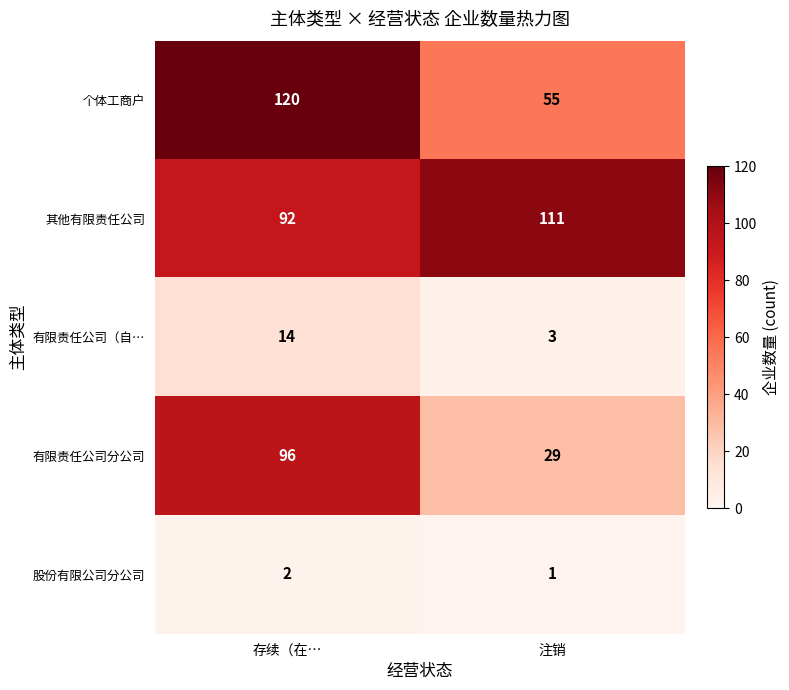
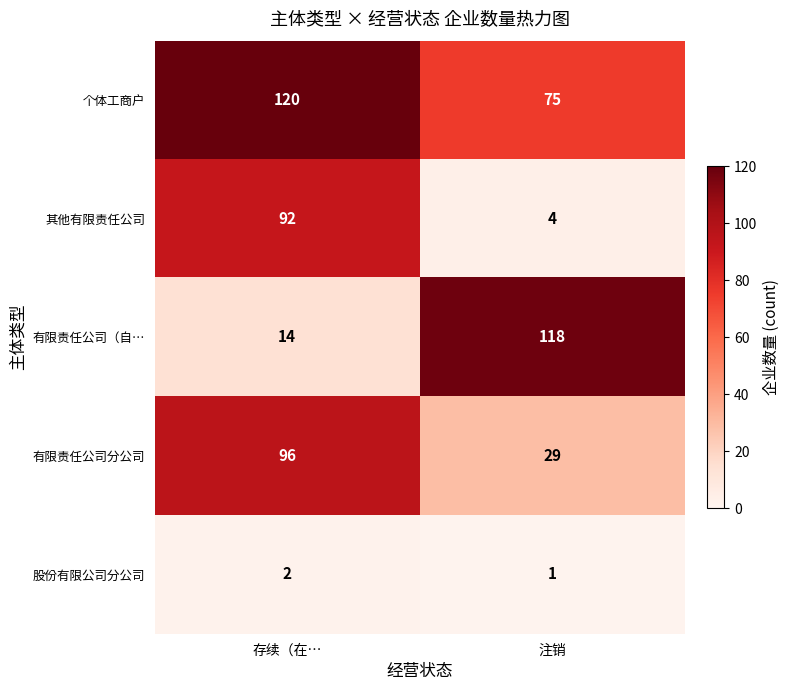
  {
    "个体工商户": {
      "存续（在…": 120,
-     "注销": 55
+     "注销": 75
    },
    "其他有限责任公司": {
      "存续（在…": 92,
-     "注销": 111
+     "注销": 4
    },
    "有限责任公司（自…": {
      "存续（在…": 14,
-     "注销": 3
+     "注销": 118
    },
    "有限责任公司分公司": {
      "存续（在…": 96,
      "注销": 29
    },
    "股份有限公司分公司": {
      "存续（在…": 2,
      "注销": 1
    }
  }
